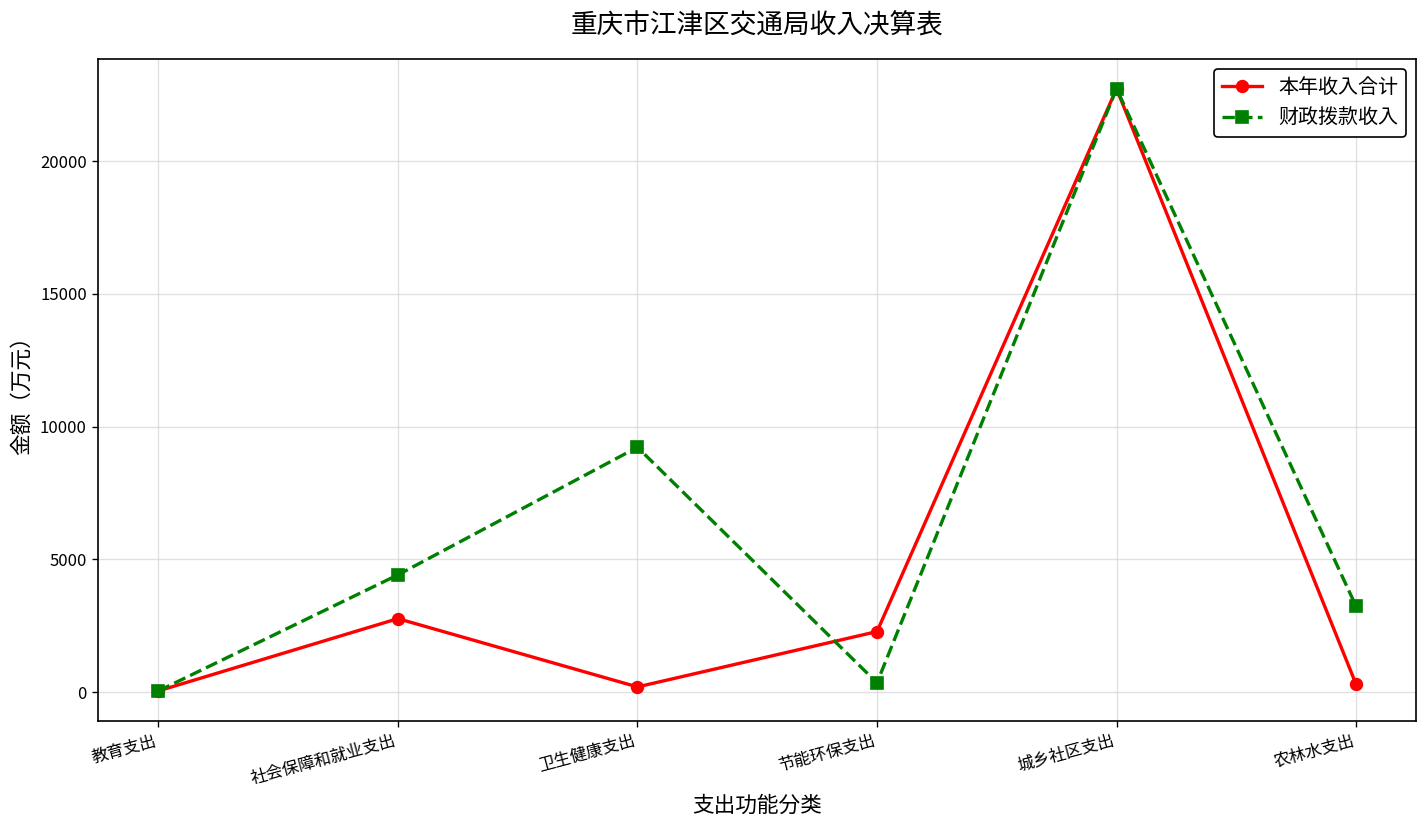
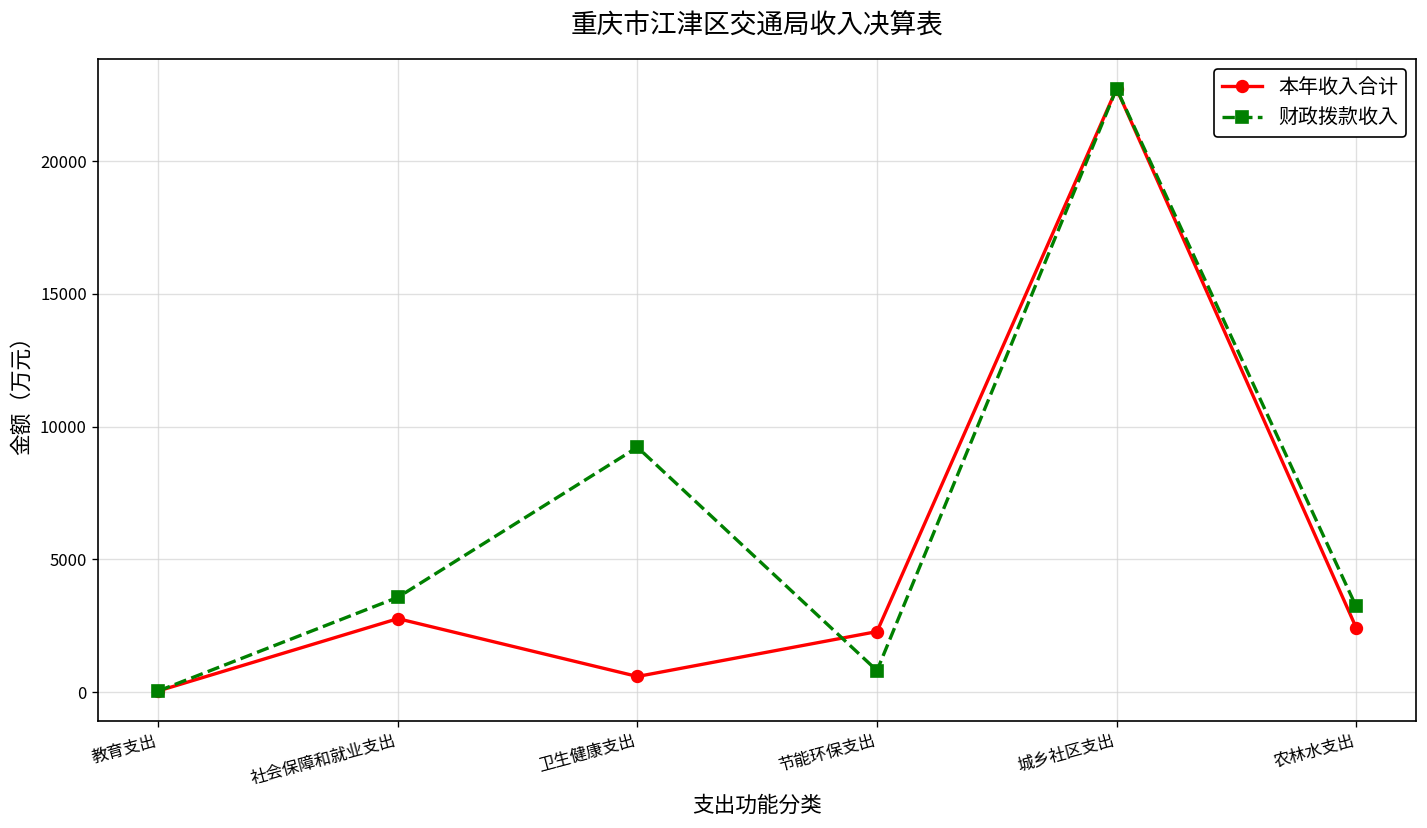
  {
    "本年收入合计": {
      "社会保障和就业支出": 2800,
-     "卫生健康支出": 200,
+     "卫生健康支出": 600,
      "节能环保支出": 2300,
-     "农林水支出": 300
+     "农林水支出": 2400
    },
    "财政拨款收入": {
-     "社会保障和就业支出": 4400,
+     "社会保障和就业支出": 3600,
      "卫生健康支出": 9200,
-     "节能环保支出": 300,
+     "节能环保支出": 800,
      "农林水支出": 3200
    }
  }
